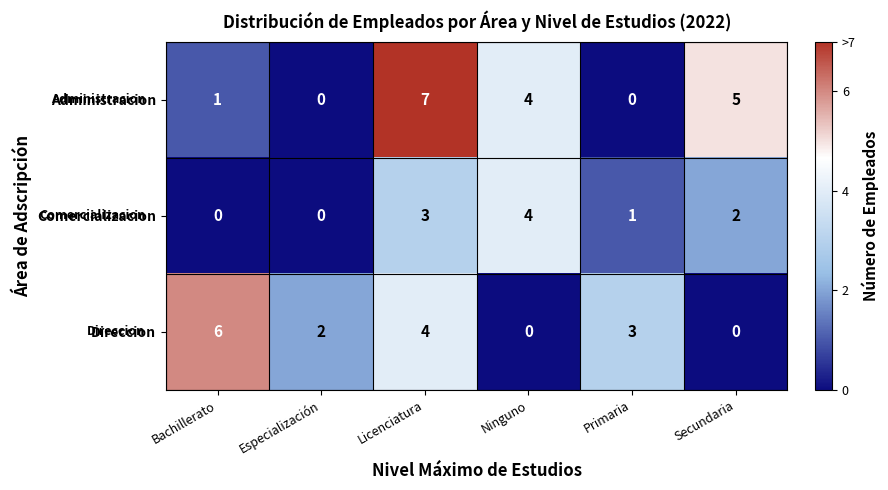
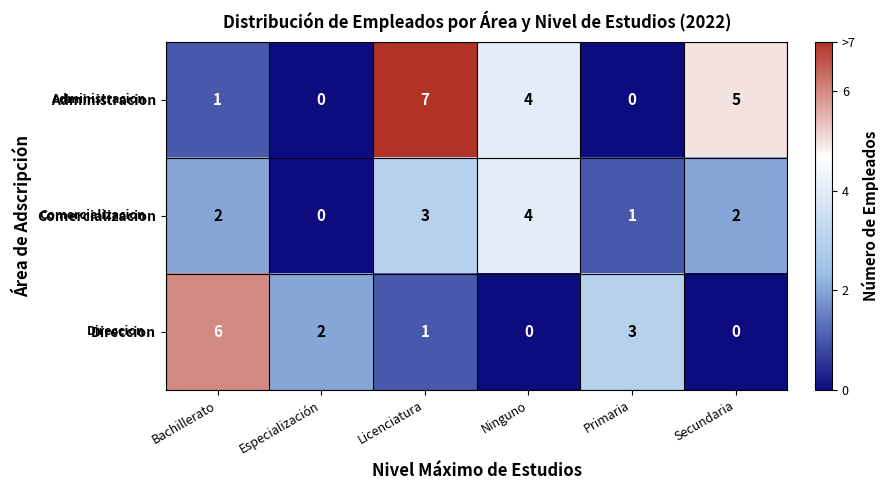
  {
    "Administracion": {
      "Bachillerato": 1,
      "Especialización": 0,
      "Licenciatura": 7,
      "Ninguno": 4,
      "Primaria": 0,
      "Secundaria": 5
    },
    "Comercializacion": {
-     "Bachillerato": 0,
+     "Bachillerato": 2,
      "Especialización": 0,
      "Licenciatura": 3,
      "Ninguno": 4,
      "Primaria": 1,
      "Secundaria": 2
    },
    "Direccion": {
      "Bachillerato": 6,
      "Especialización": 2,
-     "Licenciatura": 4,
+     "Licenciatura": 1,
      "Ninguno": 0,
      "Primaria": 3,
      "Secundaria": 0
    }
  }
